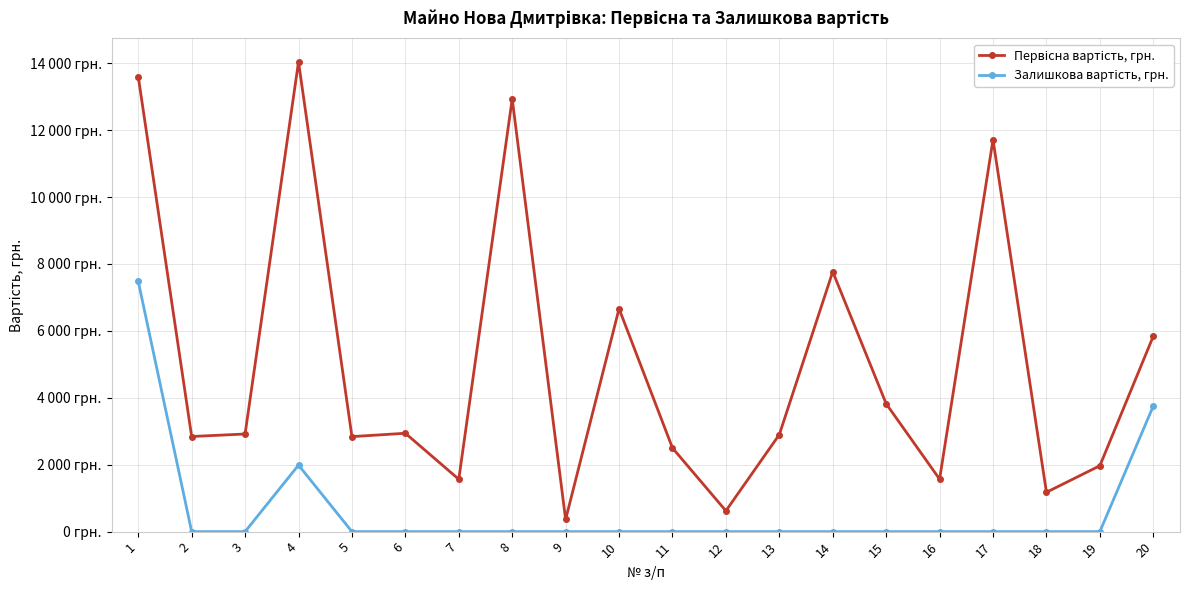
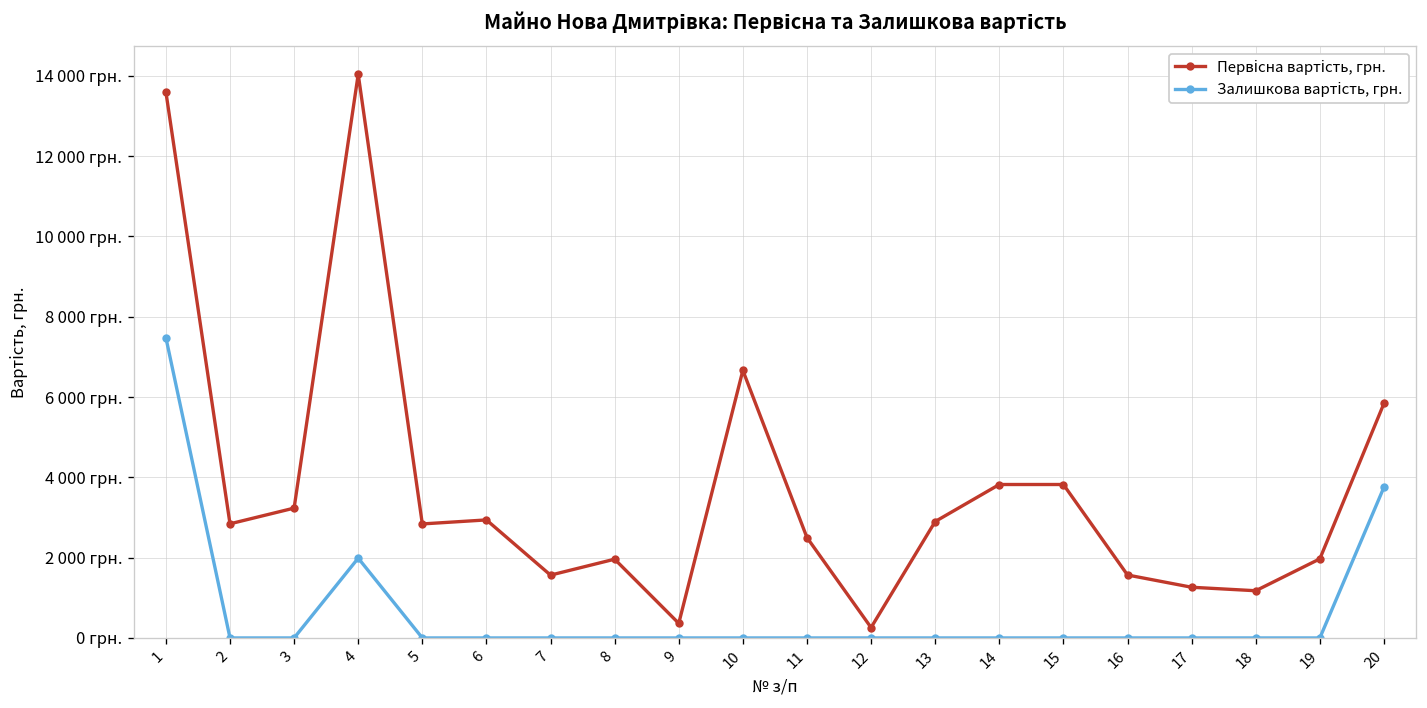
  {
    "Первісна вартість, грн.": {
      "1": "13600 грн.",
      "2": "2800 грн.",
-     "3": "2900 грн.",
+     "3": "3200 грн.",
      "4": "14000 грн.",
      "5": "2800 грн.",
      "6": "2900 грн.",
      "7": "1600 грн.",
-     "8": "12900 грн.",
+     "8": "2000 грн.",
      "9": "400 грн.",
      "10": "6700 грн.",
      "11": "2500 грн.",
-     "12": "600 грн.",
+     "12": "300 грн.",
      "13": "2900 грн.",
-     "14": "7800 грн.",
+     "14": "3800 грн.",
      "15": "3800 грн.",
      "16": "1600 грн.",
-     "17": "11700 грн.",
+     "17": "1300 грн.",
      "18": "1200 грн.",
      "19": "2000 грн.",
      "20": "5800 грн."
    },
    "Залишкова вартість, грн.": {
      "1": "7500 грн.",
      "2": "0 грн.",
      "3": "0 грн.",
      "4": "2000 грн.",
      "5": "0 грн.",
      "6": "0 грн.",
      "7": "0 грн.",
      "8": "0 грн.",
      "9": "0 грн.",
      "10": "0 грн.",
      "11": "0 грн.",
      "12": "0 грн.",
      "13": "0 грн.",
      "14": "0 грн.",
      "15": "0 грн.",
      "16": "0 грн.",
      "17": "0 грн.",
      "18": "0 грн.",
      "19": "0 грн.",
      "20": "3800 грн."
    }
  }
